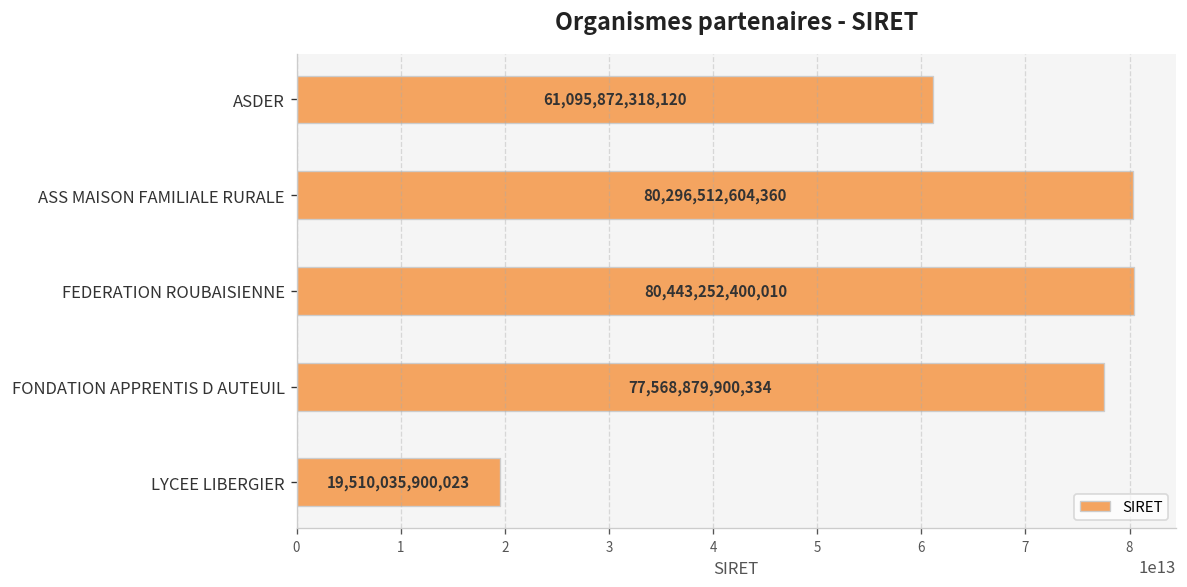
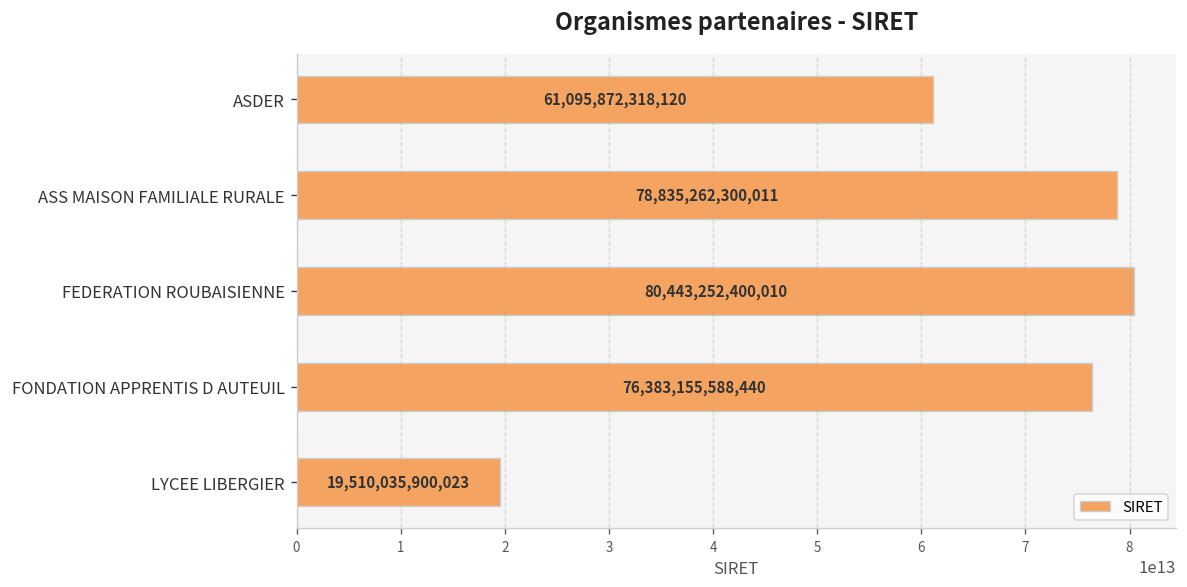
  {
    "ASDER": "61,095,872,318,120",
-   "ASS MAISON FAMILIALE RURALE": "80,296,512,604,360",
+   "ASS MAISON FAMILIALE RURALE": "78,835,262,300,011",
    "FEDERATION ROUBAISIENNE": "80,443,252,400,010",
-   "FONDATION APPRENTIS D AUTEUIL": "77,568,879,900,334",
+   "FONDATION APPRENTIS D AUTEUIL": "76,383,155,588,440",
    "LYCEE LIBERGIER": "19,510,035,900,023"
  }
